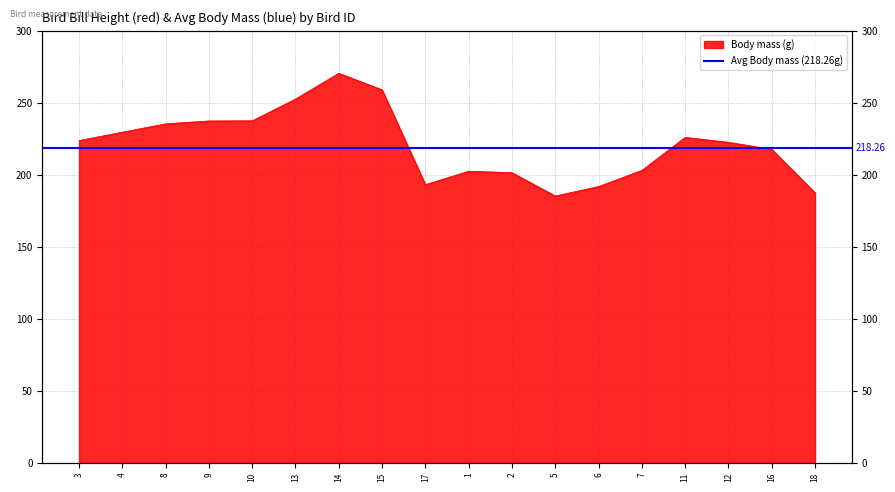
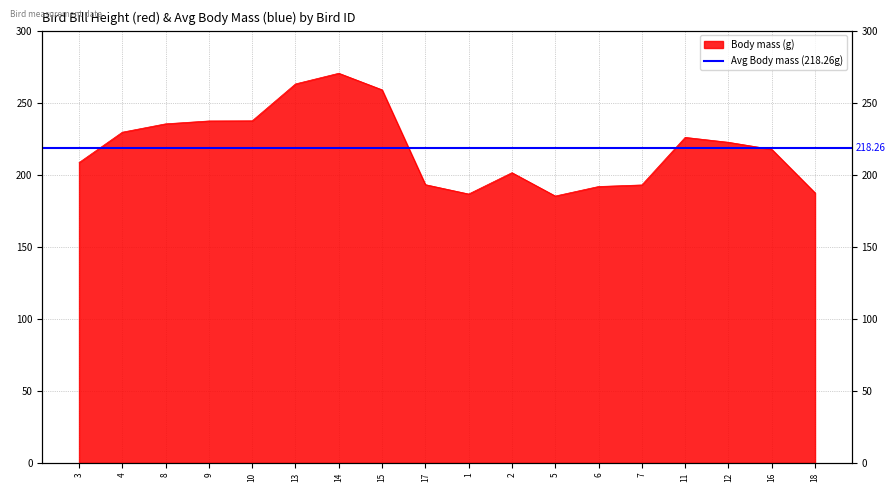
  {
-   "3": 224,
+   "3": 208,
    "4": 230,
    "8": 235,
    "9": 237,
    "10": 237,
-   "13": 253,
+   "13": 263,
    "14": 270,
    "15": 259,
    "17": 193,
-   "1": 202,
+   "1": 187,
    "2": 201,
    "5": 185,
    "6": 192,
-   "7": 203,
+   "7": 193,
    "11": 226,
    "12": 223,
    "16": 218,
    "18": 187
  }
